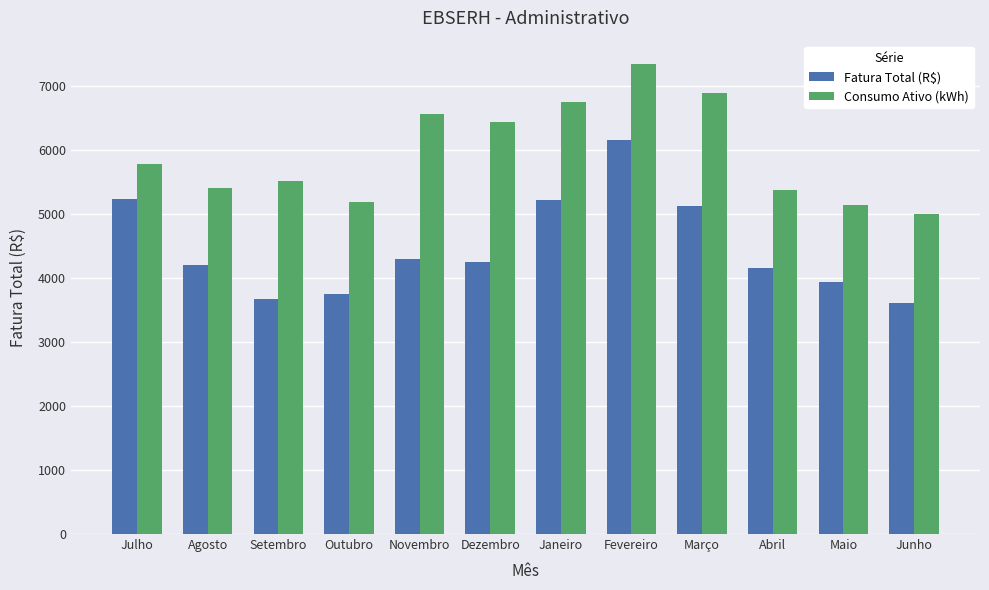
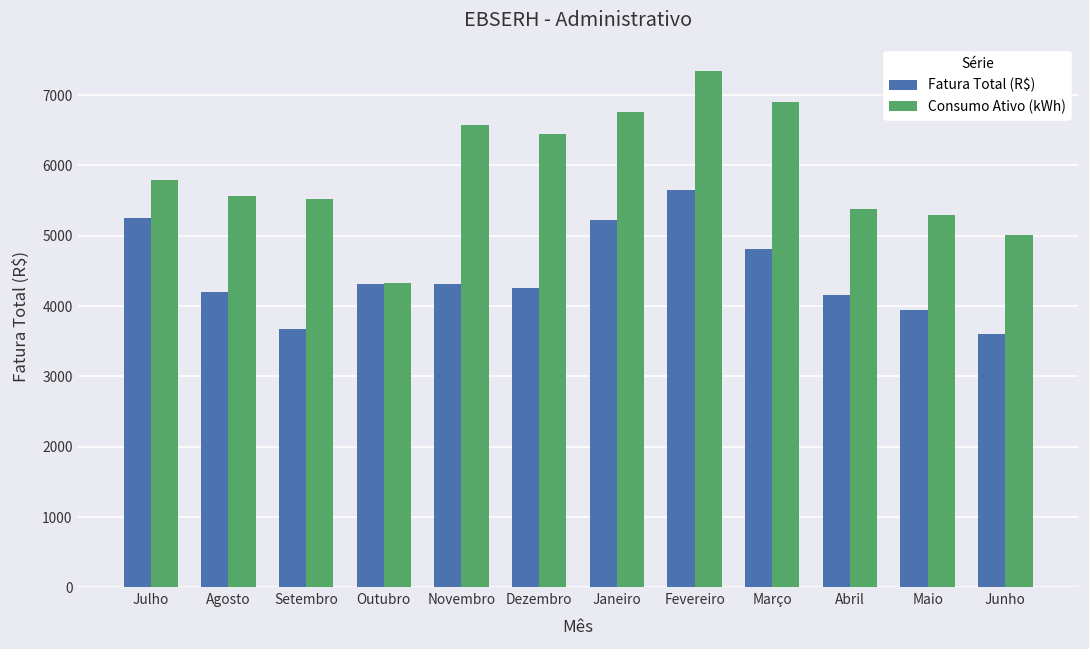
  {
    "Fatura Total (R$)": {
      "Julho": 5200,
      "Agosto": 4200,
      "Setembro": 3700,
-     "Outubro": 3800,
+     "Outubro": 4300,
      "Novembro": 4300,
      "Dezembro": 4300,
      "Janeiro": 5200,
-     "Fevereiro": 6200,
-     "Março": 5100,
+     "Fevereiro": 5600,
+     "Março": 4800,
      "Abril": 4200,
      "Maio": 3900,
      "Junho": 3600
    },
    "Consumo Ativo (kWh)": {
      "Julho": 5800,
-     "Agosto": 5400,
+     "Agosto": 5600,
      "Setembro": 5500,
-     "Outubro": 5200,
+     "Outubro": 4300,
      "Novembro": 6600,
      "Dezembro": 6400,
      "Janeiro": 6800,
      "Fevereiro": 7300,
      "Março": 6900,
      "Abril": 5400,
-     "Maio": 5100,
+     "Maio": 5300,
      "Junho": 5000
    }
  }
